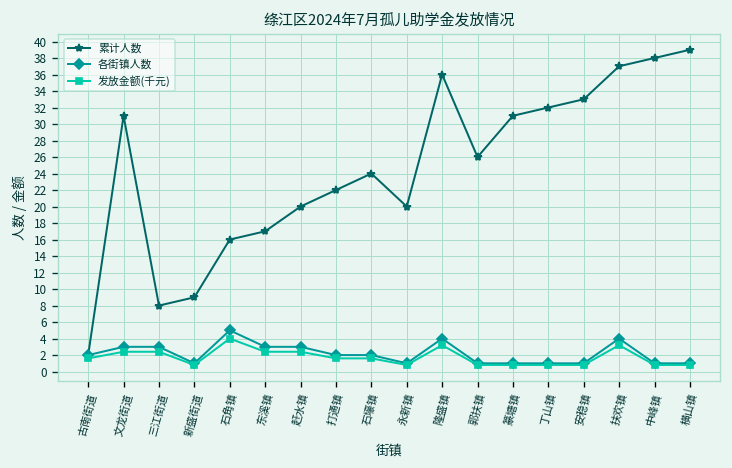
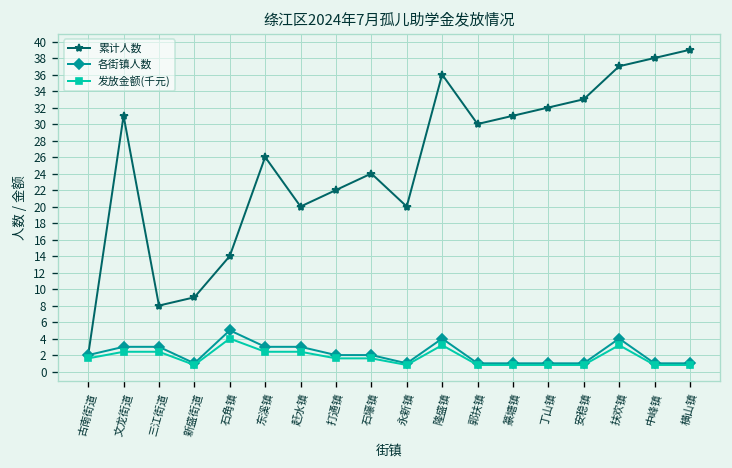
  {
    "累计人数": {
      "文龙街道": 31,
      "三江街道": 8,
      "新盛街道": 9,
-     "石角镇": 16,
-     "东溪镇": 17,
+     "石角镇": 14,
+     "东溪镇": 26,
      "赶水镇": 20,
      "打通镇": 22,
      "石壕镇": 24,
      "永新镇": 20,
      "隆盛镇": 36,
-     "郭扶镇": 26,
+     "郭扶镇": 30,
      "篆塘镇": 31,
      "丁山镇": 32,
      "安稳镇": 33,
      "扶欢镇": 37,
      "中峰镇": 38,
      "横山镇": 39
    }
  }
